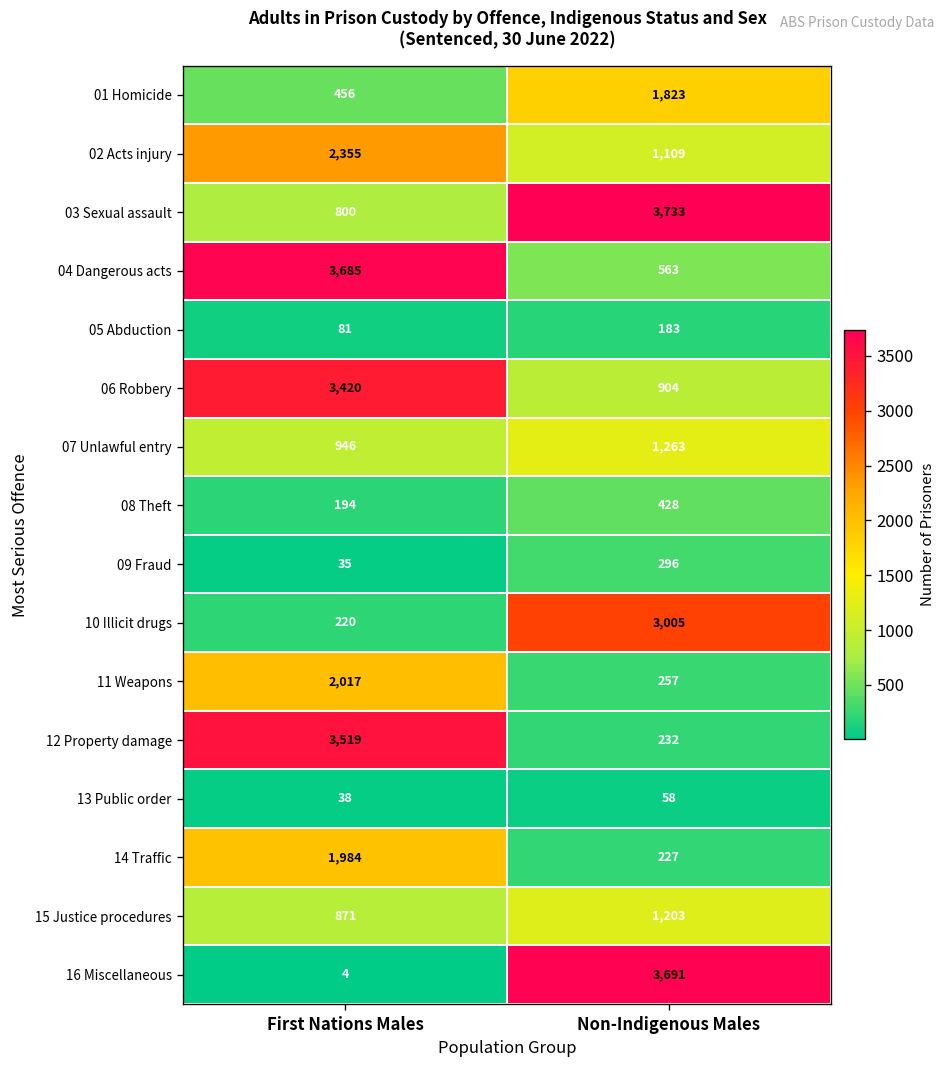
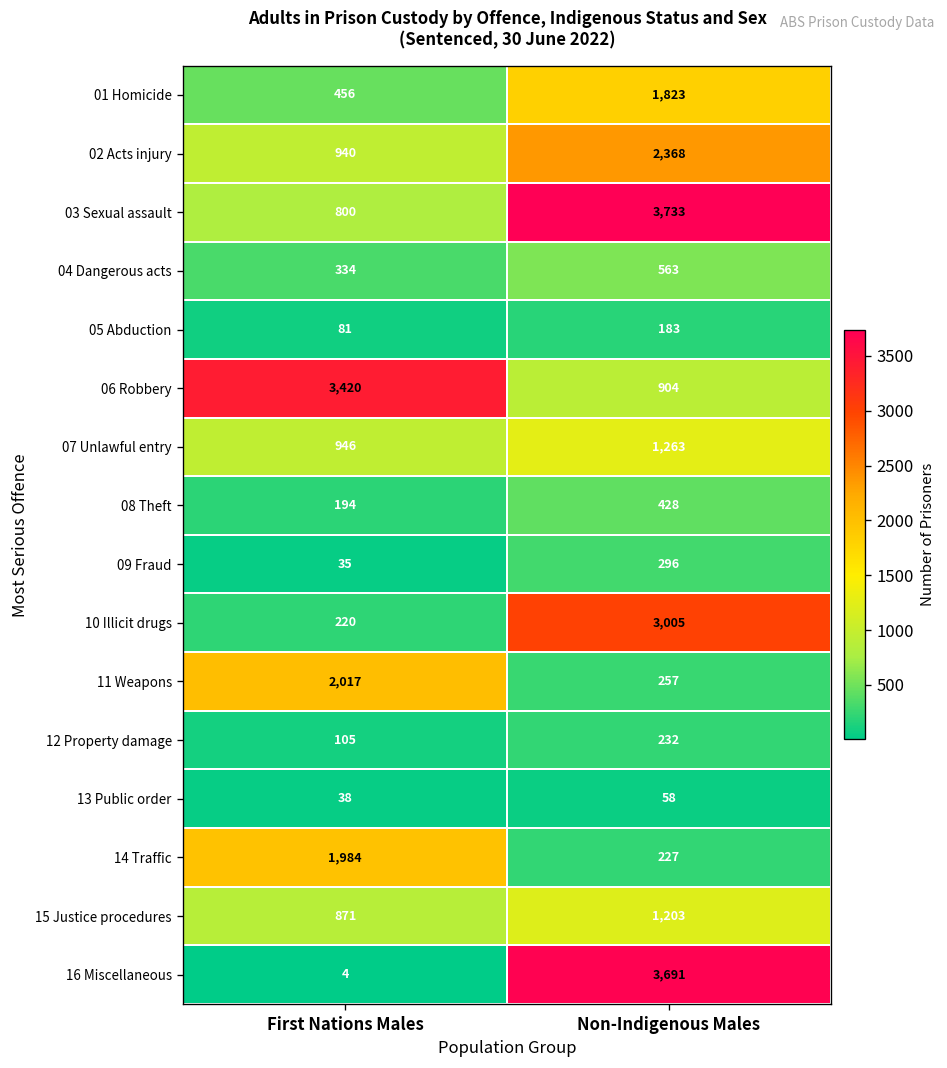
  {
    "01 Homicide": {
      "First Nations Males": "456",
      "Non-Indigenous Males": "1,823"
    },
    "02 Acts injury": {
-     "First Nations Males": "2,355",
-     "Non-Indigenous Males": "1,109"
+     "First Nations Males": "940",
+     "Non-Indigenous Males": "2,368"
    },
    "03 Sexual assault": {
      "First Nations Males": "800",
      "Non-Indigenous Males": "3,733"
    },
    "04 Dangerous acts": {
-     "First Nations Males": "3,685",
+     "First Nations Males": "334",
      "Non-Indigenous Males": "563"
    },
    "05 Abduction": {
      "First Nations Males": "81",
      "Non-Indigenous Males": "183"
    },
    "06 Robbery": {
      "First Nations Males": "3,420",
      "Non-Indigenous Males": "904"
    },
    "07 Unlawful entry": {
      "First Nations Males": "946",
      "Non-Indigenous Males": "1,263"
    },
    "08 Theft": {
      "First Nations Males": "194",
      "Non-Indigenous Males": "428"
    },
    "09 Fraud": {
      "First Nations Males": "35",
      "Non-Indigenous Males": "296"
    },
    "10 Illicit drugs": {
      "First Nations Males": "220",
      "Non-Indigenous Males": "3,005"
    },
    "11 Weapons": {
      "First Nations Males": "2,017",
      "Non-Indigenous Males": "257"
    },
    "12 Property damage": {
-     "First Nations Males": "3,519",
+     "First Nations Males": "105",
      "Non-Indigenous Males": "232"
    },
    "13 Public order": {
      "First Nations Males": "38",
      "Non-Indigenous Males": "58"
    },
    "14 Traffic": {
      "First Nations Males": "1,984",
      "Non-Indigenous Males": "227"
    },
    "15 Justice procedures": {
      "First Nations Males": "871",
      "Non-Indigenous Males": "1,203"
    },
    "16 Miscellaneous": {
      "First Nations Males": "4",
      "Non-Indigenous Males": "3,691"
    }
  }
